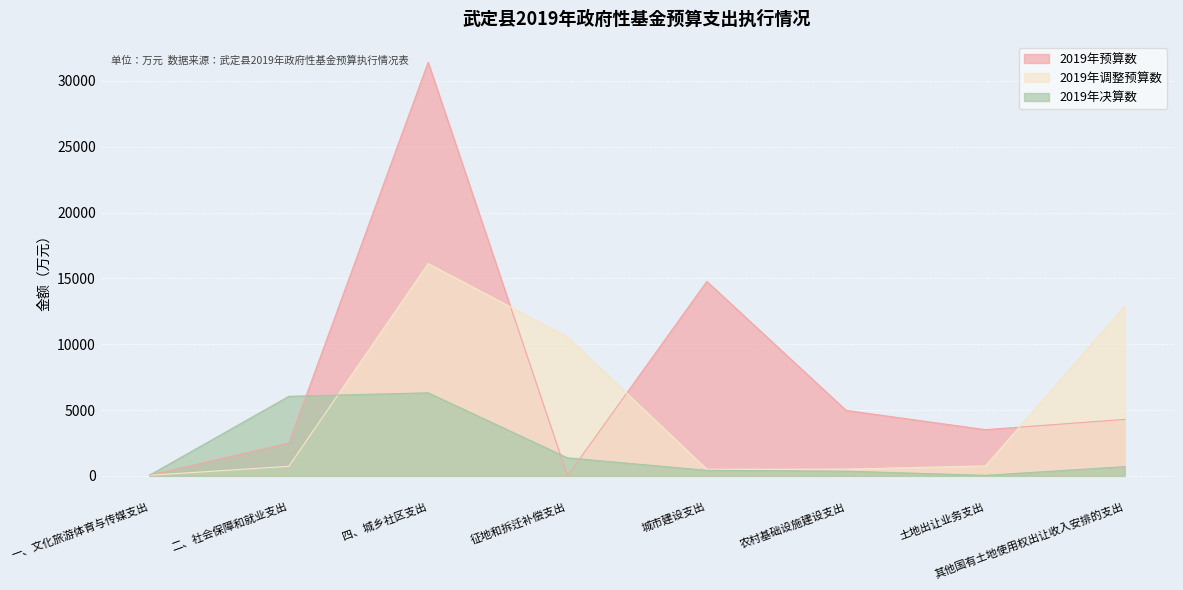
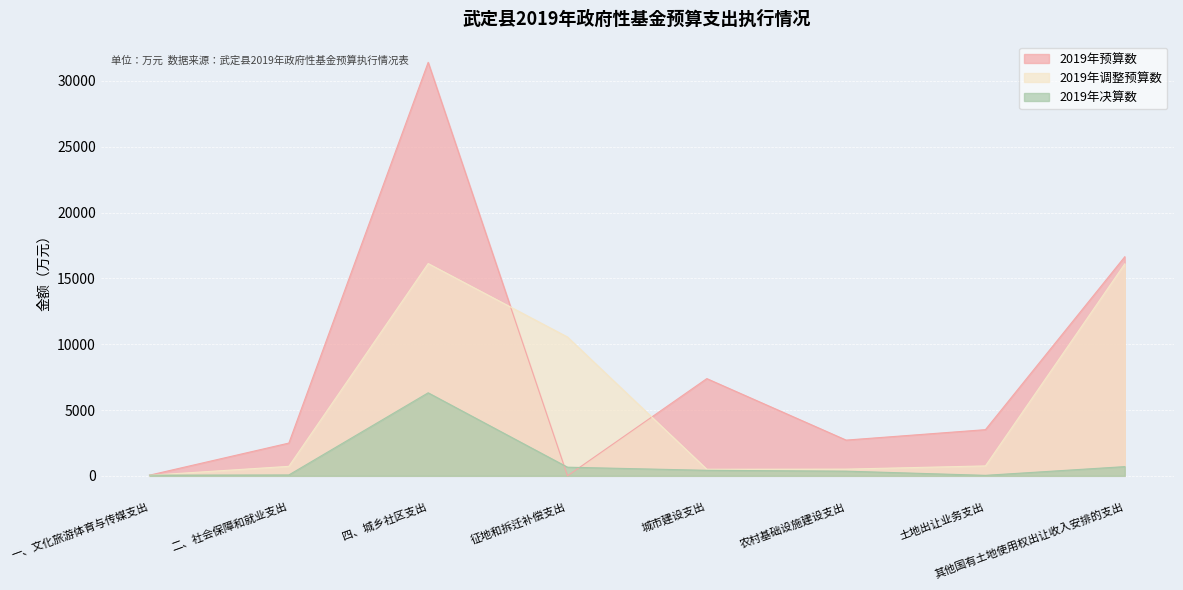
  {
    "2019年预算数": {
      "二、社会保障和就业支出": 2500,
      "四、城乡社区支出": 31400,
      "征地和拆迁补偿支出": 0,
-     "城市建设支出": 14800,
-     "农村基础设施建设支出": 5000,
+     "城市建设支出": 7400,
+     "农村基础设施建设支出": 2700,
      "土地出让业务支出": 3500,
-     "其他国有土地使用权出让收入安排的支出": 4300
+     "其他国有土地使用权出让收入安排的支出": 16600
    },
    "2019年调整预算数": {
      "二、社会保障和就业支出": 700,
      "四、城乡社区支出": 16100,
      "征地和拆迁补偿支出": 10500,
      "土地出让业务支出": 800,
-     "其他国有土地使用权出让收入安排的支出": 12900
+     "其他国有土地使用权出让收入安排的支出": 16100
    },
    "2019年决算数": {
-     "二、社会保障和就业支出": 6000,
+     "二、社会保障和就业支出": 100,
      "四、城乡社区支出": 6300,
-     "征地和拆迁补偿支出": 1400,
+     "征地和拆迁补偿支出": 700,
      "土地出让业务支出": 0,
      "其他国有土地使用权出让收入安排的支出": 700
    }
  }
